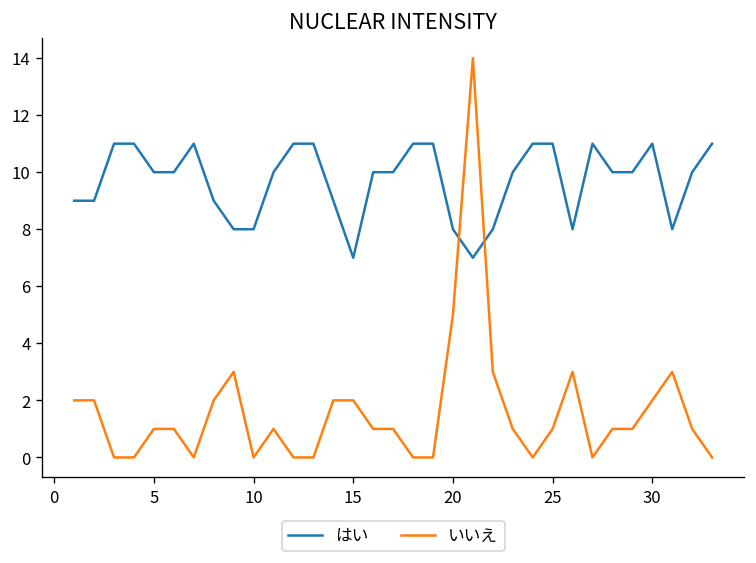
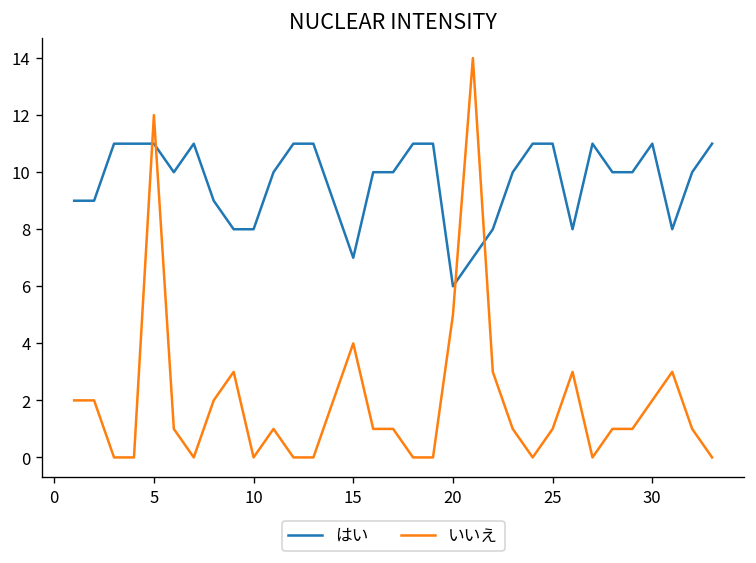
  {
    "はい": {
-     "5": 10,
+     "5": 11,
      "10": 8,
      "15": 7,
-     "20": 8,
+     "20": 6,
      "25": 11,
      "30": 11
    },
    "いいえ": {
-     "5": 1,
+     "5": 12,
      "10": 0,
-     "15": 2,
+     "15": 4,
      "20": 5,
      "25": 1,
      "30": 2
    }
  }
